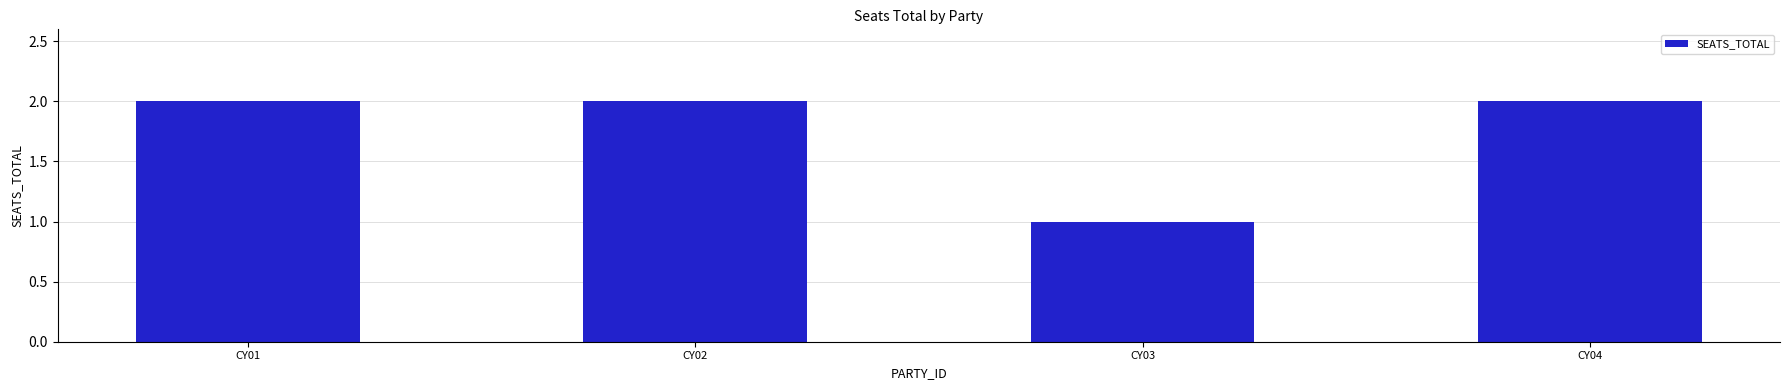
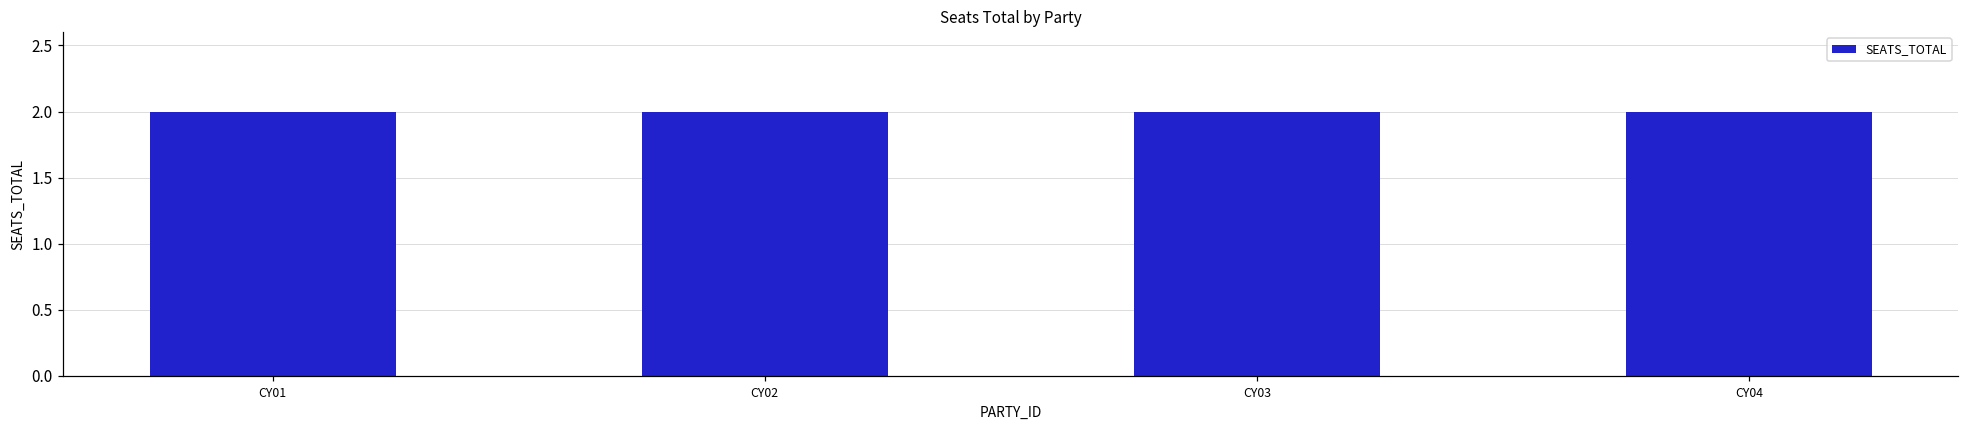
  {
    "CY01": 2,
    "CY02": 2,
-   "CY03": 1,
+   "CY03": 2,
    "CY04": 2
  }
